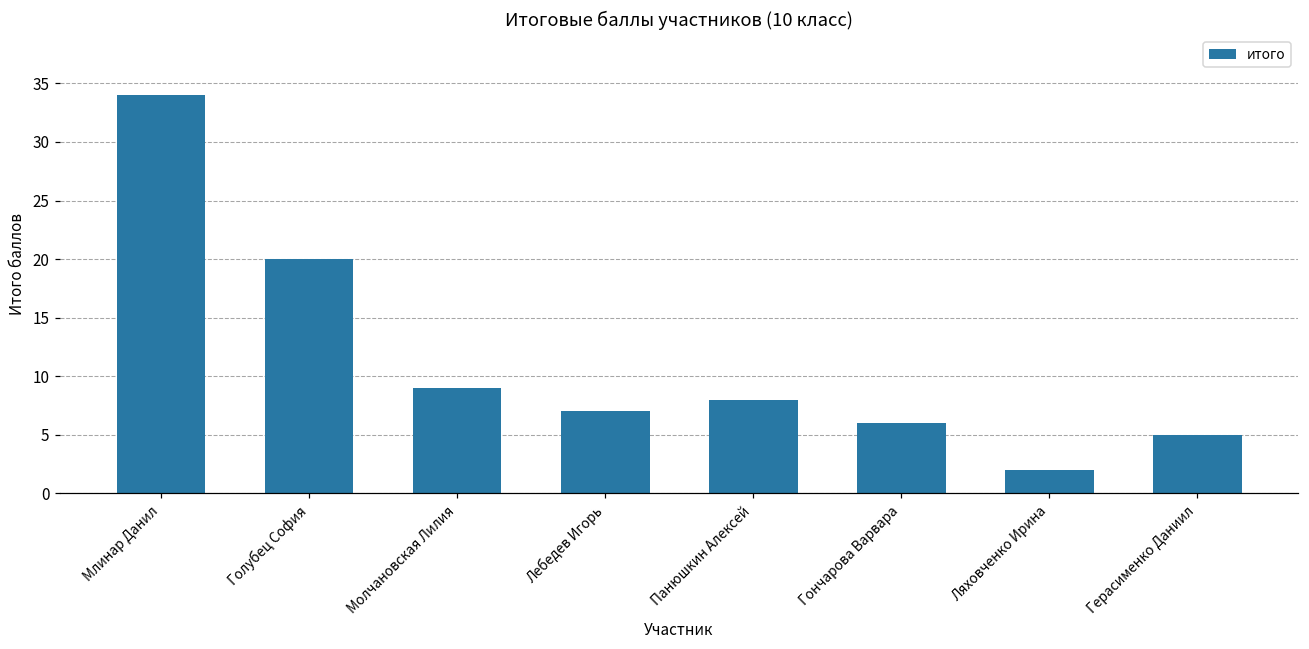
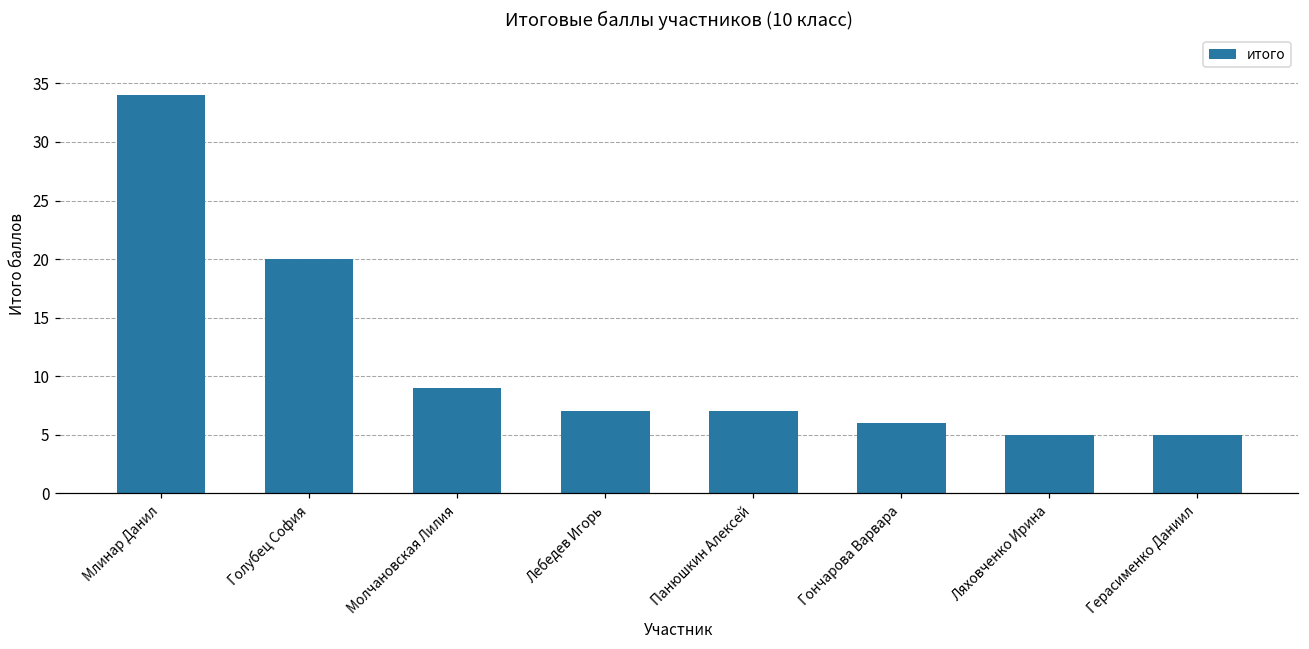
  {
    "Млинар Данил": 34,
    "Голубец София": 20,
    "Молчановская Лилия": 9,
    "Лебедев Игорь": 7,
-   "Панюшкин Алексей": 8,
+   "Панюшкин Алексей": 7,
    "Гончарова Варвара": 6,
-   "Ляховченко Ирина": 2,
+   "Ляховченко Ирина": 5,
    "Герасименко Даниил": 5
  }
